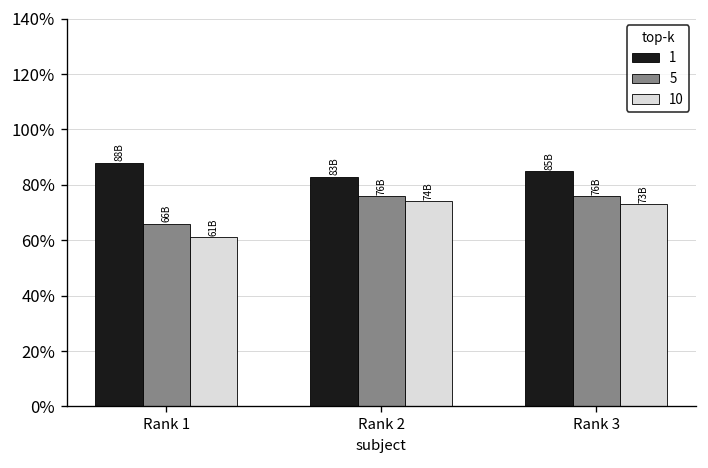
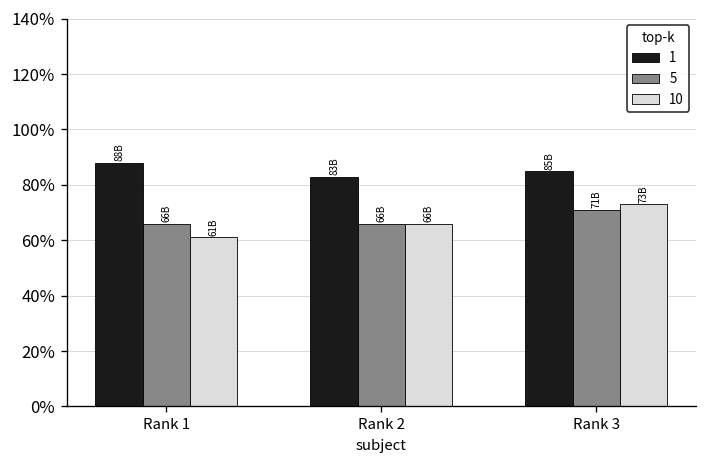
  {
    "1": {
      "Rank 1": "88B",
      "Rank 2": "83B",
      "Rank 3": "85B"
    },
    "5": {
      "Rank 1": "66B",
-     "Rank 2": "76B",
-     "Rank 3": "76B"
+     "Rank 2": "66B",
+     "Rank 3": "71B"
    },
    "10": {
      "Rank 1": "61B",
-     "Rank 2": "74B",
+     "Rank 2": "66B",
      "Rank 3": "73B"
    }
  }
